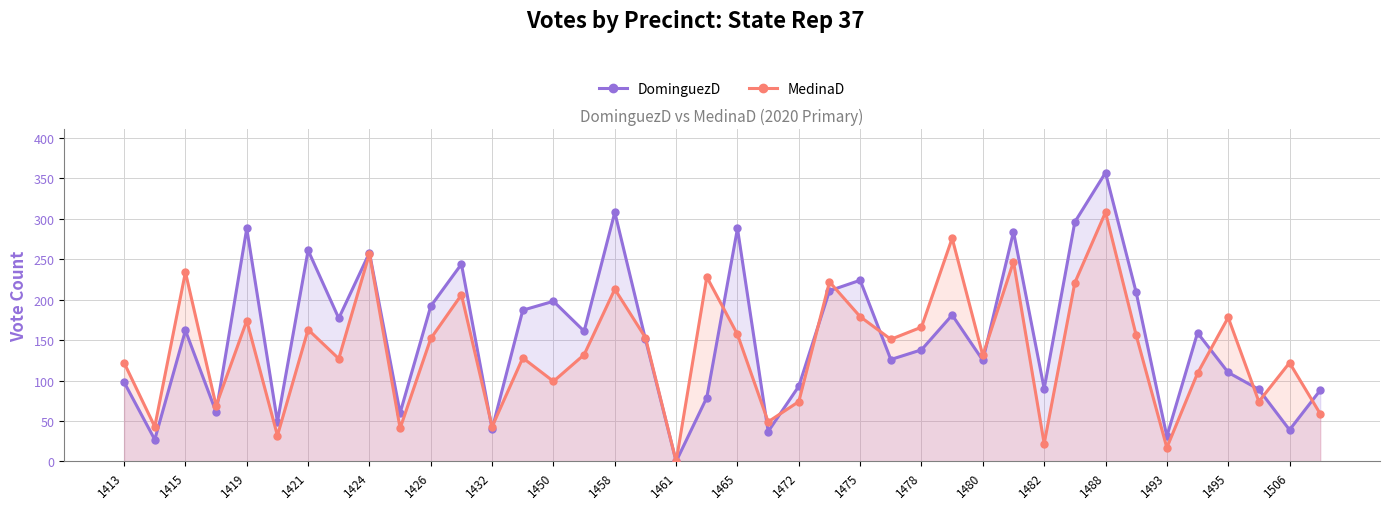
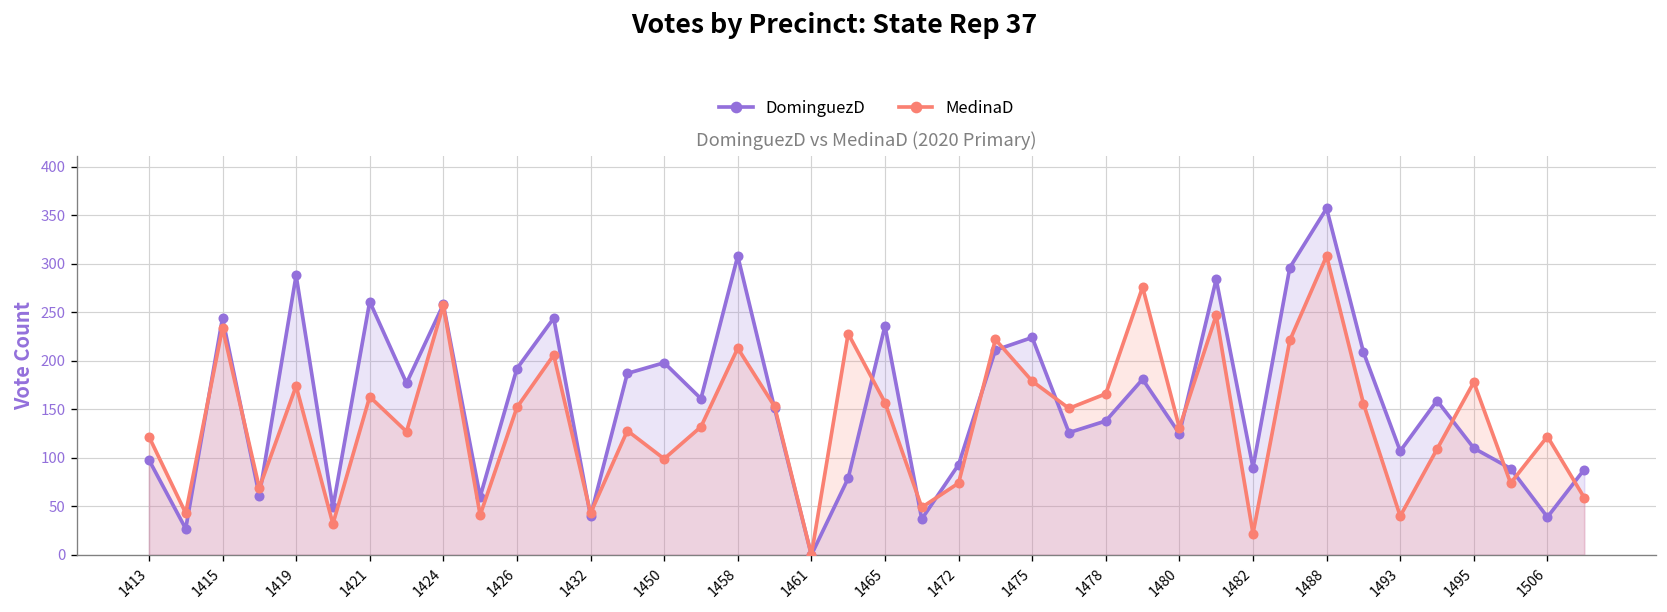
  {
    "DominguezD": {
      "1413": 100,
-     "1415": 160,
+     "1415": 240,
      "1419": 290,
      "1421": 260,
      "1426": 190,
      "1450": 200,
      "1458": 310,
-     "1465": 290,
+     "1465": 240,
      "1472": 90,
      "1475": 220,
      "1478": 140,
      "1480": 130,
      "1482": 90,
      "1488": 360,
-     "1493": 30,
+     "1493": 110,
      "1495": 110,
      "1506": 40
    },
    "MedinaD": {
      "1413": 120,
      "1415": 230,
      "1419": 170,
      "1421": 160,
      "1426": 150,
      "1450": 100,
      "1458": 210,
      "1465": 160,
      "1472": 70,
      "1475": 180,
      "1478": 170,
      "1480": 130,
      "1482": 20,
      "1488": 310,
-     "1493": 20,
+     "1493": 40,
      "1495": 180,
      "1506": 120
    }
  }
